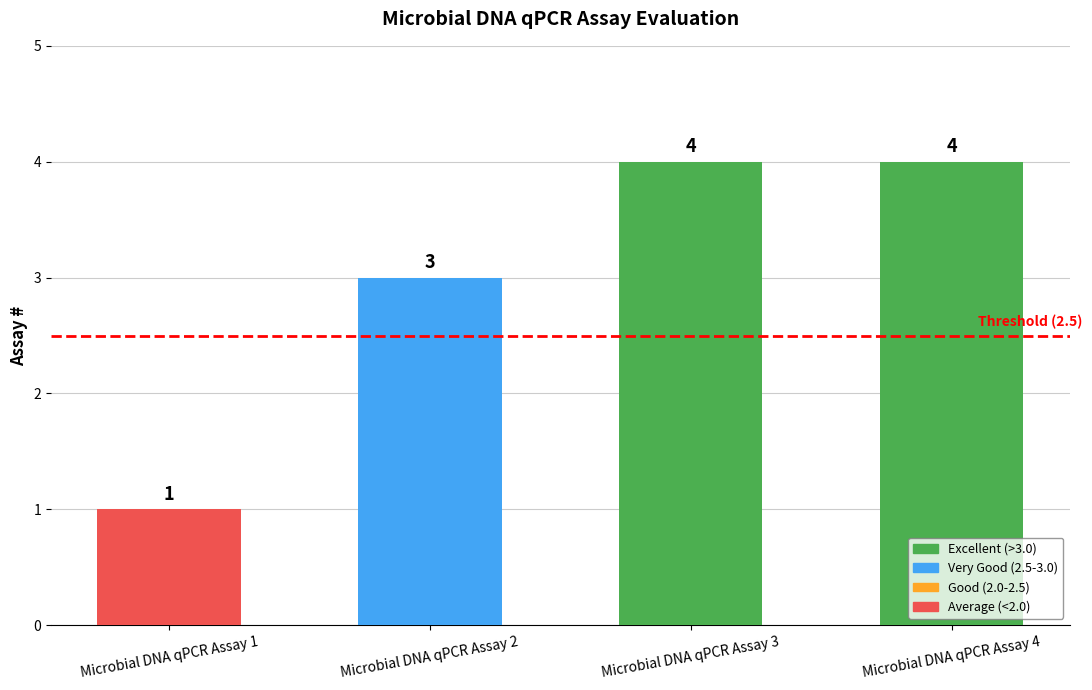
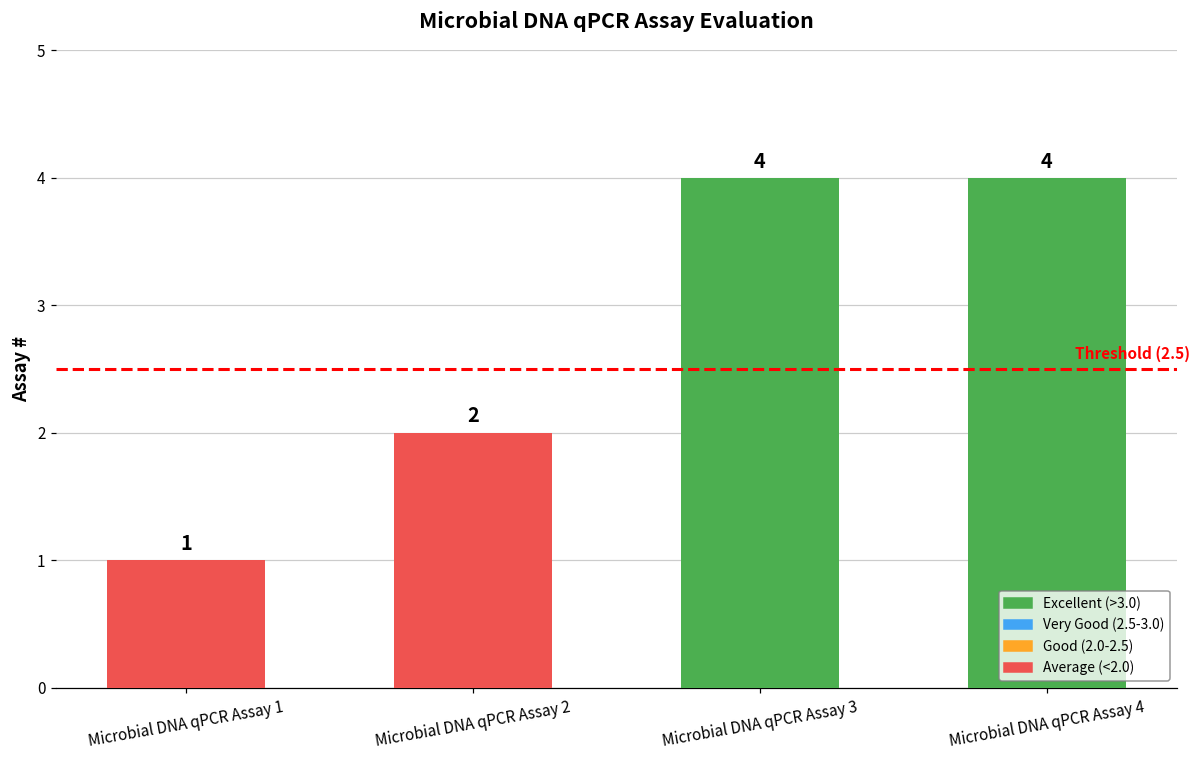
  {
    "Microbial DNA qPCR Assay 1": 1,
-   "Microbial DNA qPCR Assay 2": 3,
+   "Microbial DNA qPCR Assay 2": 2,
    "Microbial DNA qPCR Assay 3": 4,
    "Microbial DNA qPCR Assay 4": 4
  }
